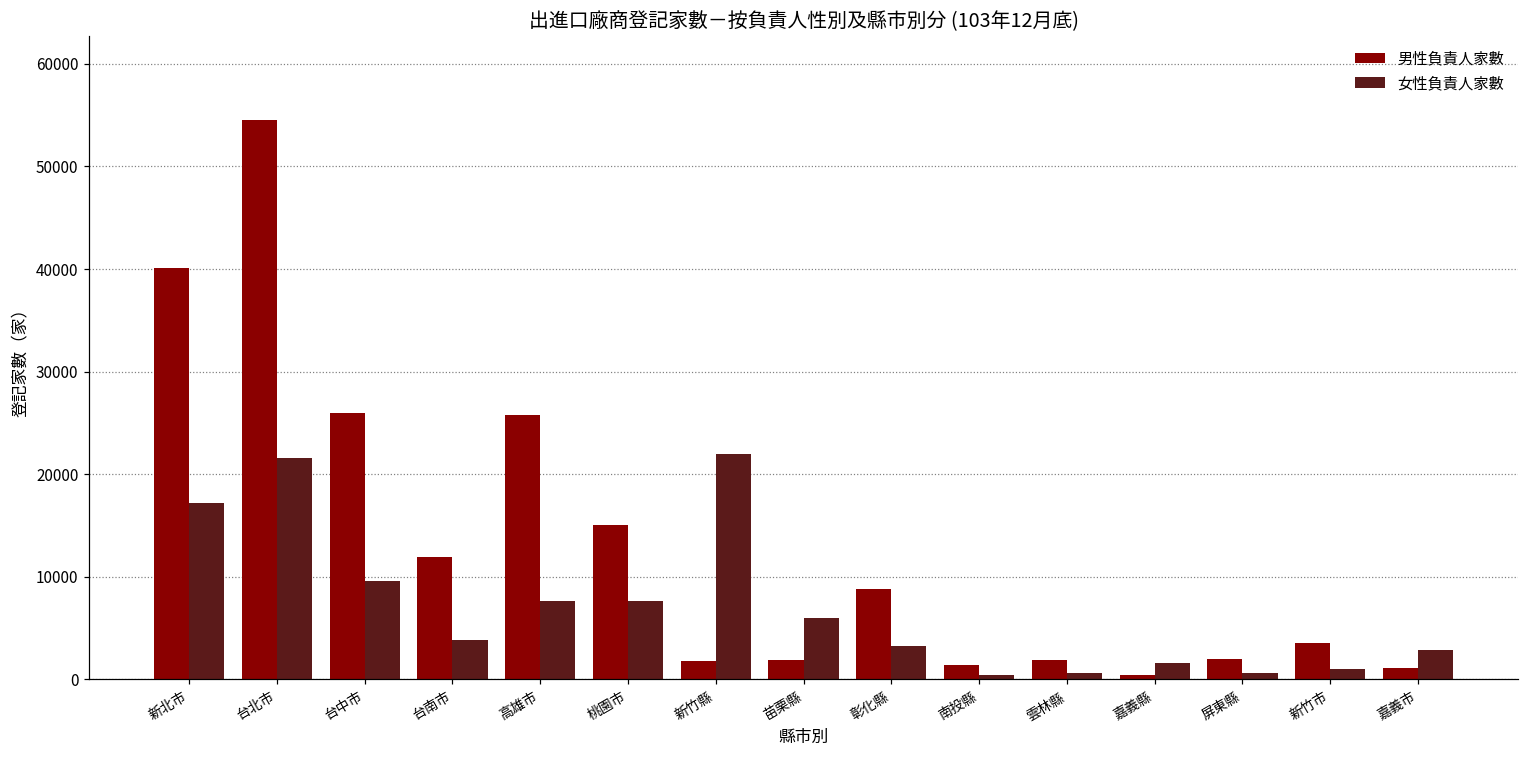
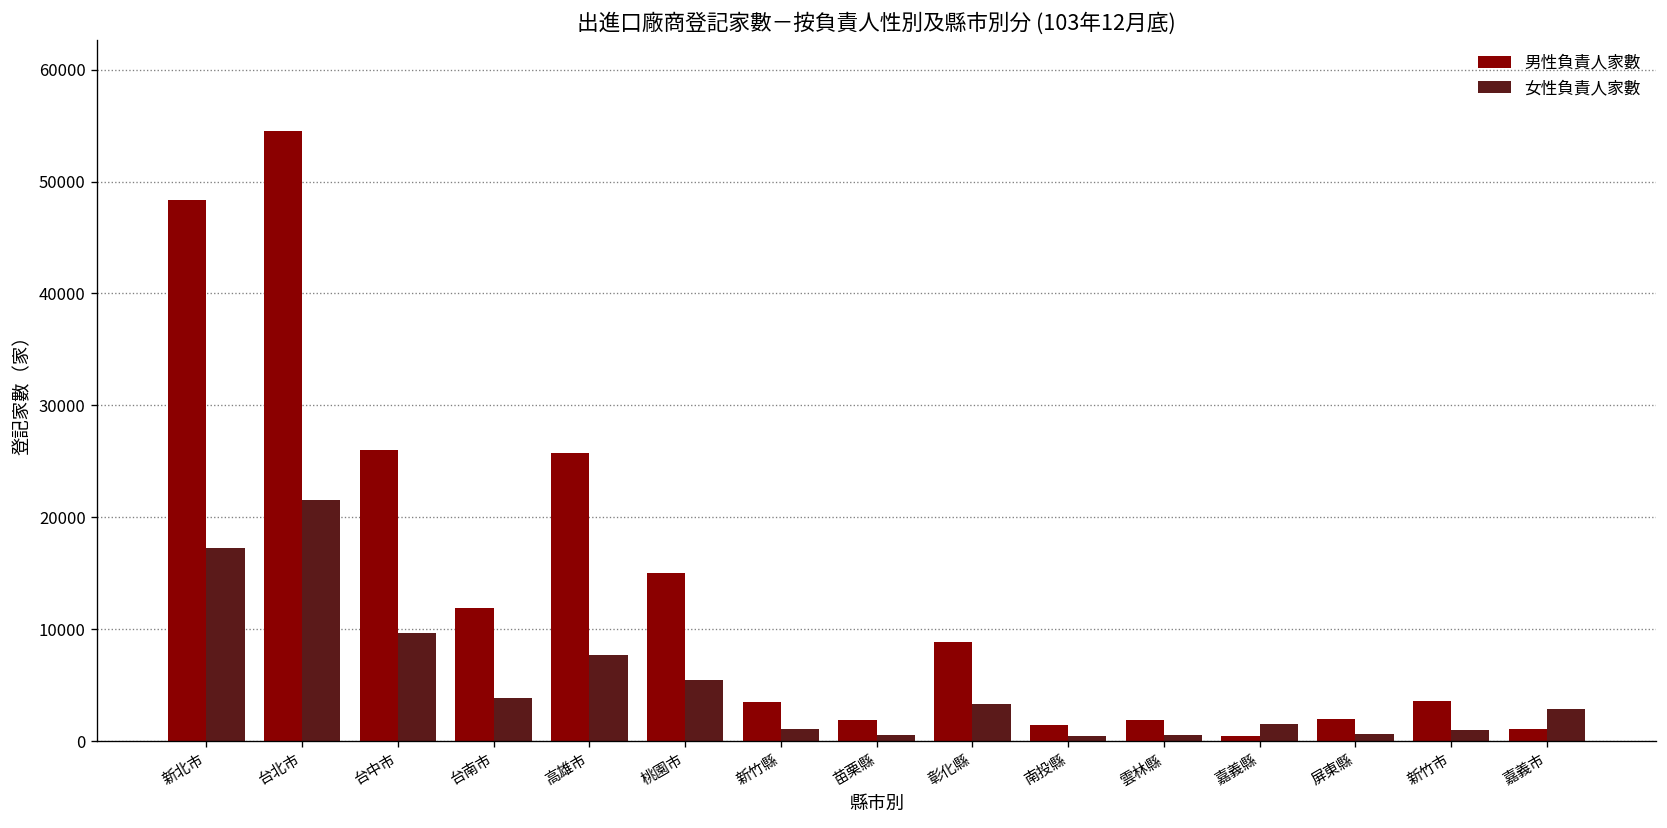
  {
    "男性負責人家數": {
-     "新北市": 40000,
+     "新北市": 48000,
      "台北市": 54000,
      "台中市": 26000,
      "台南市": 12000,
      "高雄市": 26000,
      "桃園市": 15000,
-     "新竹縣": 2000,
+     "新竹縣": 3000,
      "苗栗縣": 2000,
      "彰化縣": 9000,
      "南投縣": 1000,
      "雲林縣": 2000,
      "嘉義縣": 0,
      "屏東縣": 2000,
      "新竹市": 4000,
      "嘉義市": 1000
    },
    "女性負責人家數": {
      "新北市": 17000,
      "台北市": 22000,
      "台中市": 10000,
      "台南市": 4000,
      "高雄市": 8000,
-     "桃園市": 8000,
-     "新竹縣": 22000,
-     "苗栗縣": 6000,
+     "桃園市": 5000,
+     "新竹縣": 1000,
+     "苗栗縣": 1000,
      "彰化縣": 3000,
      "南投縣": 0,
      "雲林縣": 1000,
      "嘉義縣": 2000,
      "屏東縣": 1000,
      "新竹市": 1000,
      "嘉義市": 3000
    }
  }
